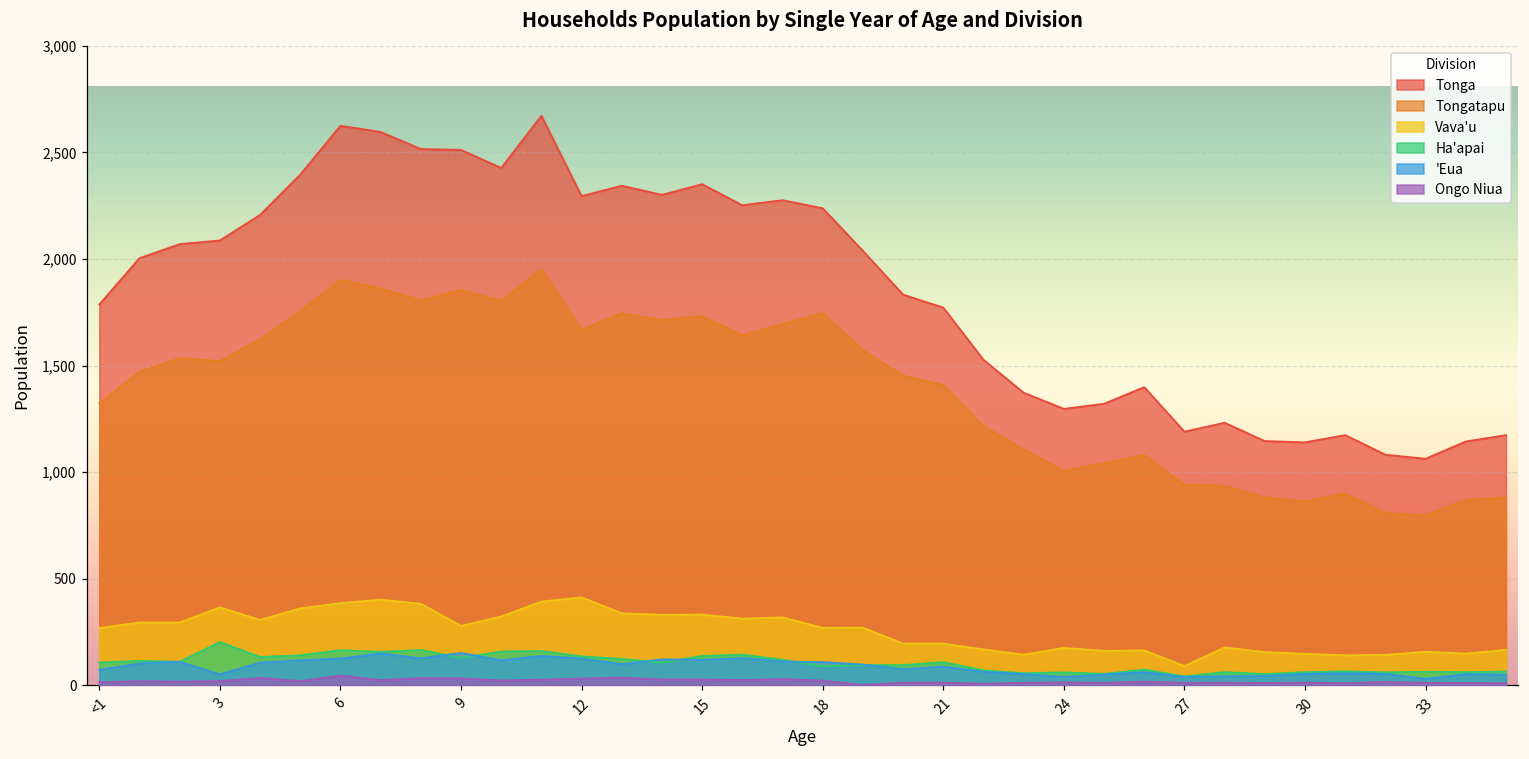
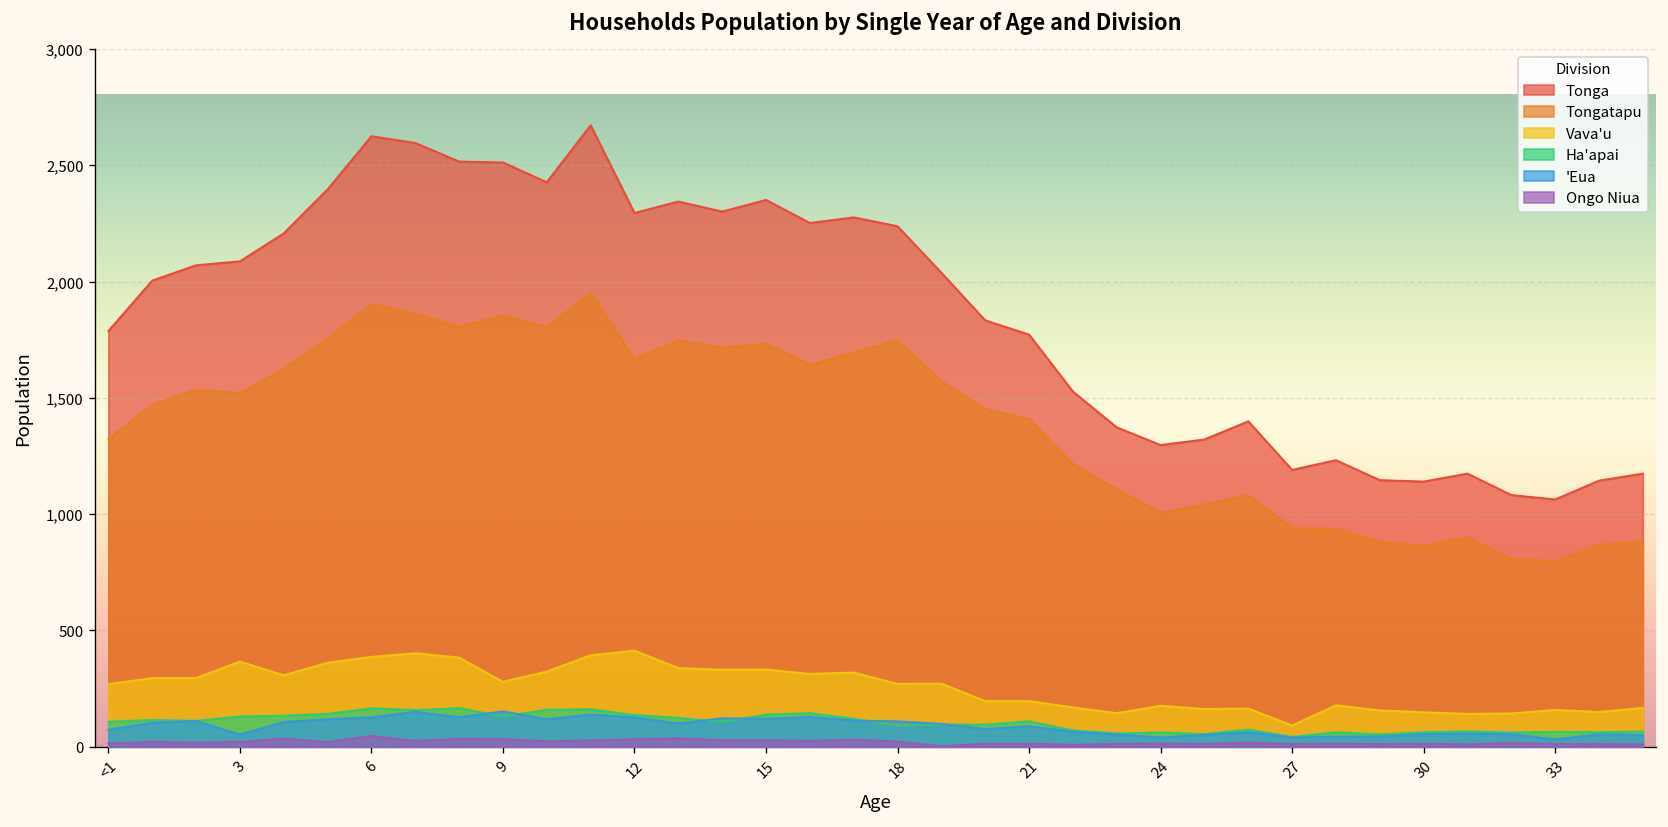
  {
    "Vava'u": {
      "<1": 270,
      "3": 370,
      "6": 390,
      "9": 280,
      "12": 410,
      "15": 330,
      "18": 270,
      "21": 200,
      "24": 180,
      "27": 90,
      "30": 150,
      "33": 160
    },
    "Ha'apai": {
      "<1": 110,
-     "3": 200,
+     "3": 130,
      "6": 170,
      "9": 130,
      "15": 140,
      "18": 90,
      "21": 110,
      "24": 60,
      "33": 60
    },
    "'Eua": {
      "<1": 70,
      "3": 50,
      "6": 130,
      "9": 150,
      "15": 120,
      "18": 110,
      "21": 90,
      "24": 40,
      "33": 30
    },
    "Ongo Niua": {
      "<1": 20,
      "3": 20,
      "6": 50,
      "9": 30,
      "12": 30,
      "15": 30,
      "18": 20,
      "21": 10,
      "24": 10,
      "27": 10,
      "30": 10,
      "33": 10
    }
  }
